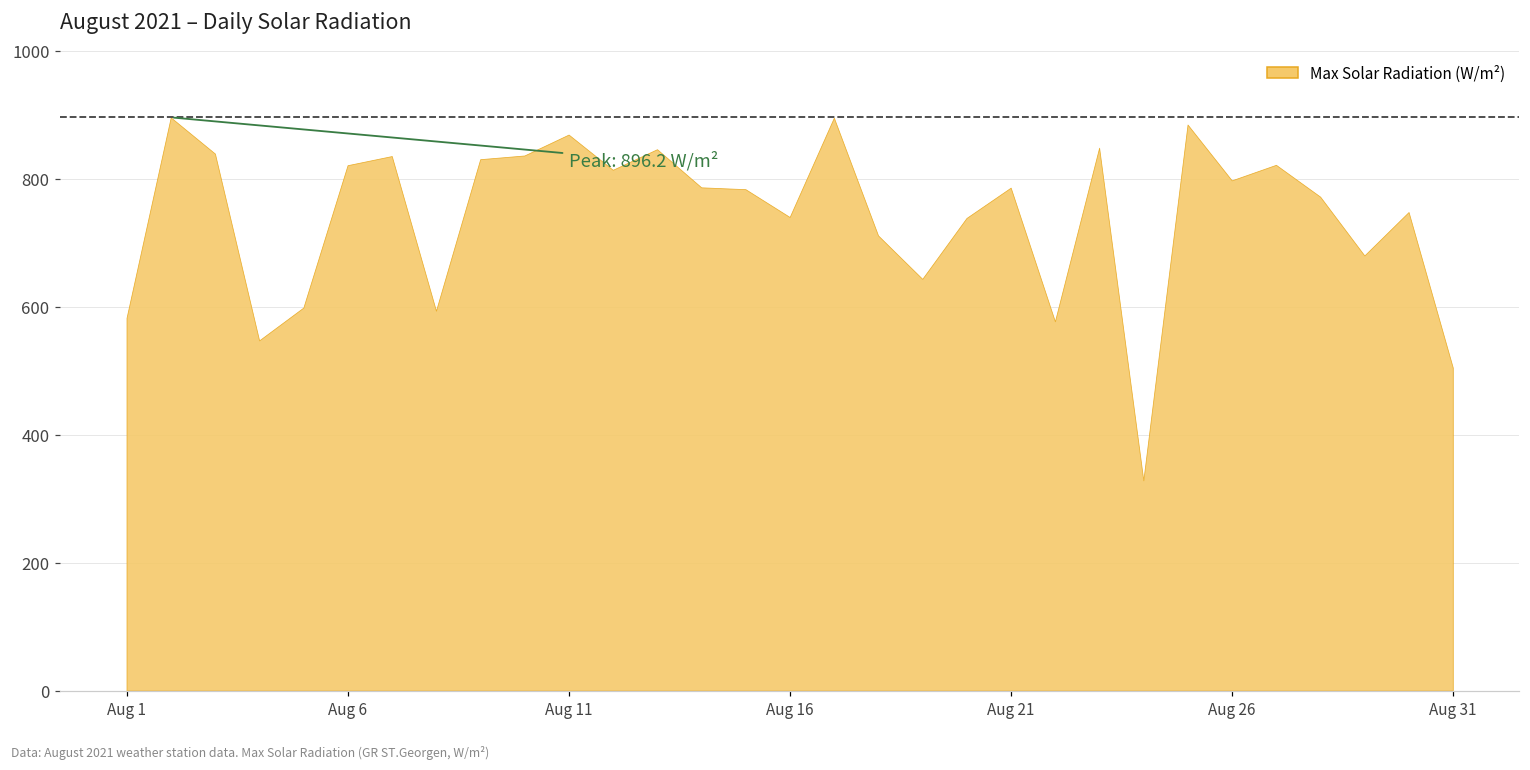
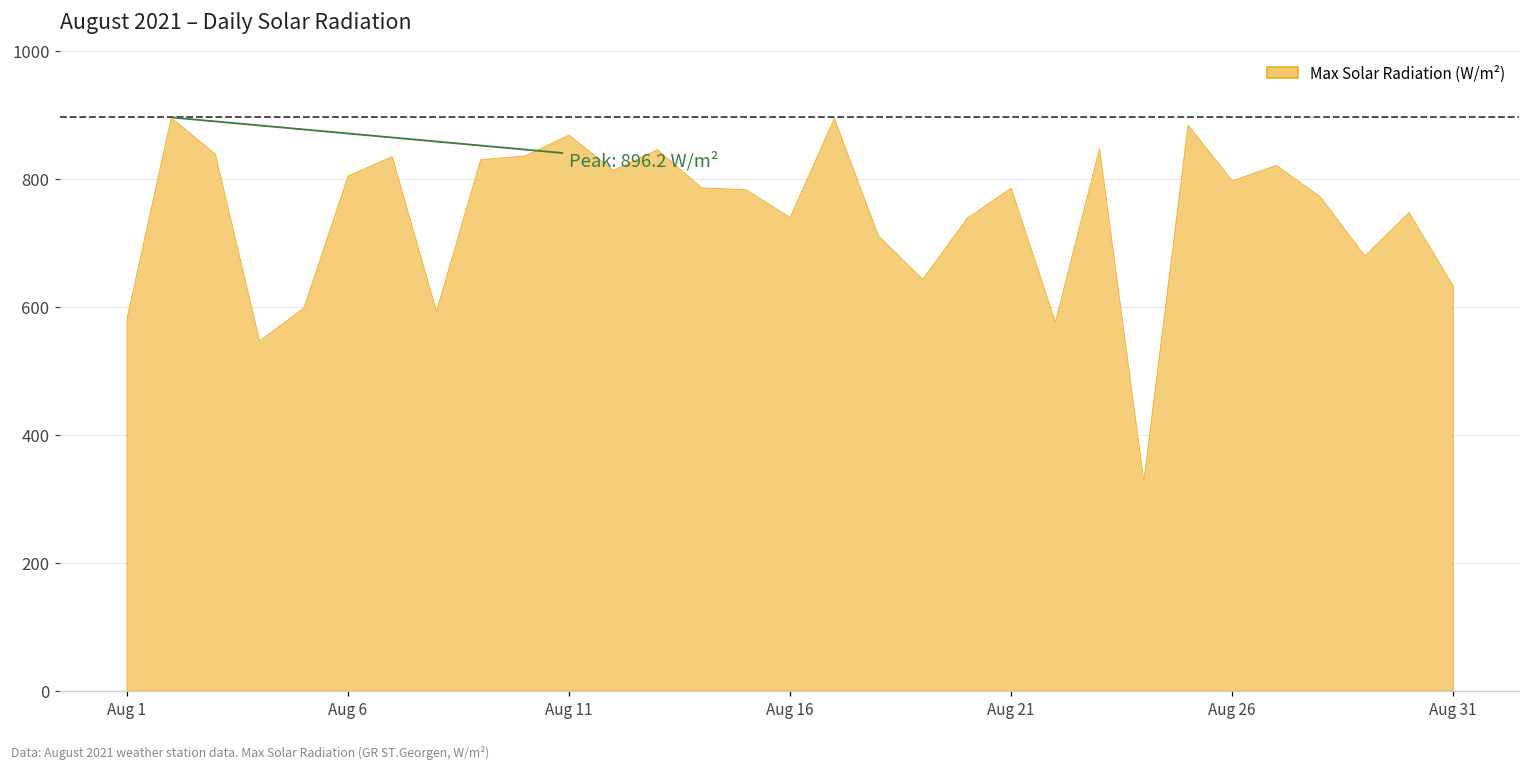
  {
    "Aug 1": 580,
-   "Aug 6": 820,
+   "Aug 6": 810,
    "Aug 16": 740,
    "Aug 21": 790,
    "Aug 26": 800,
-   "Aug 31": 510
+   "Aug 31": 630
  }
